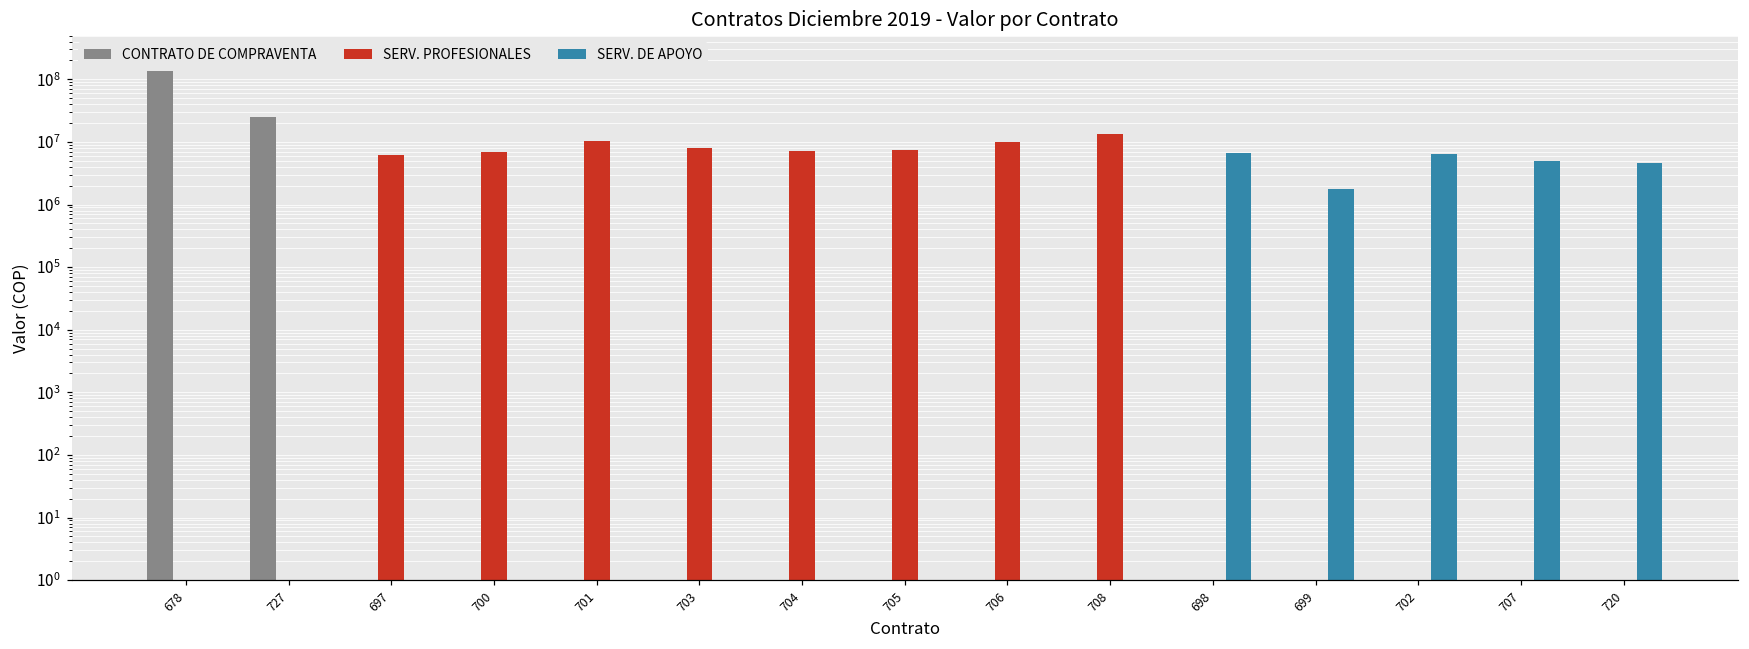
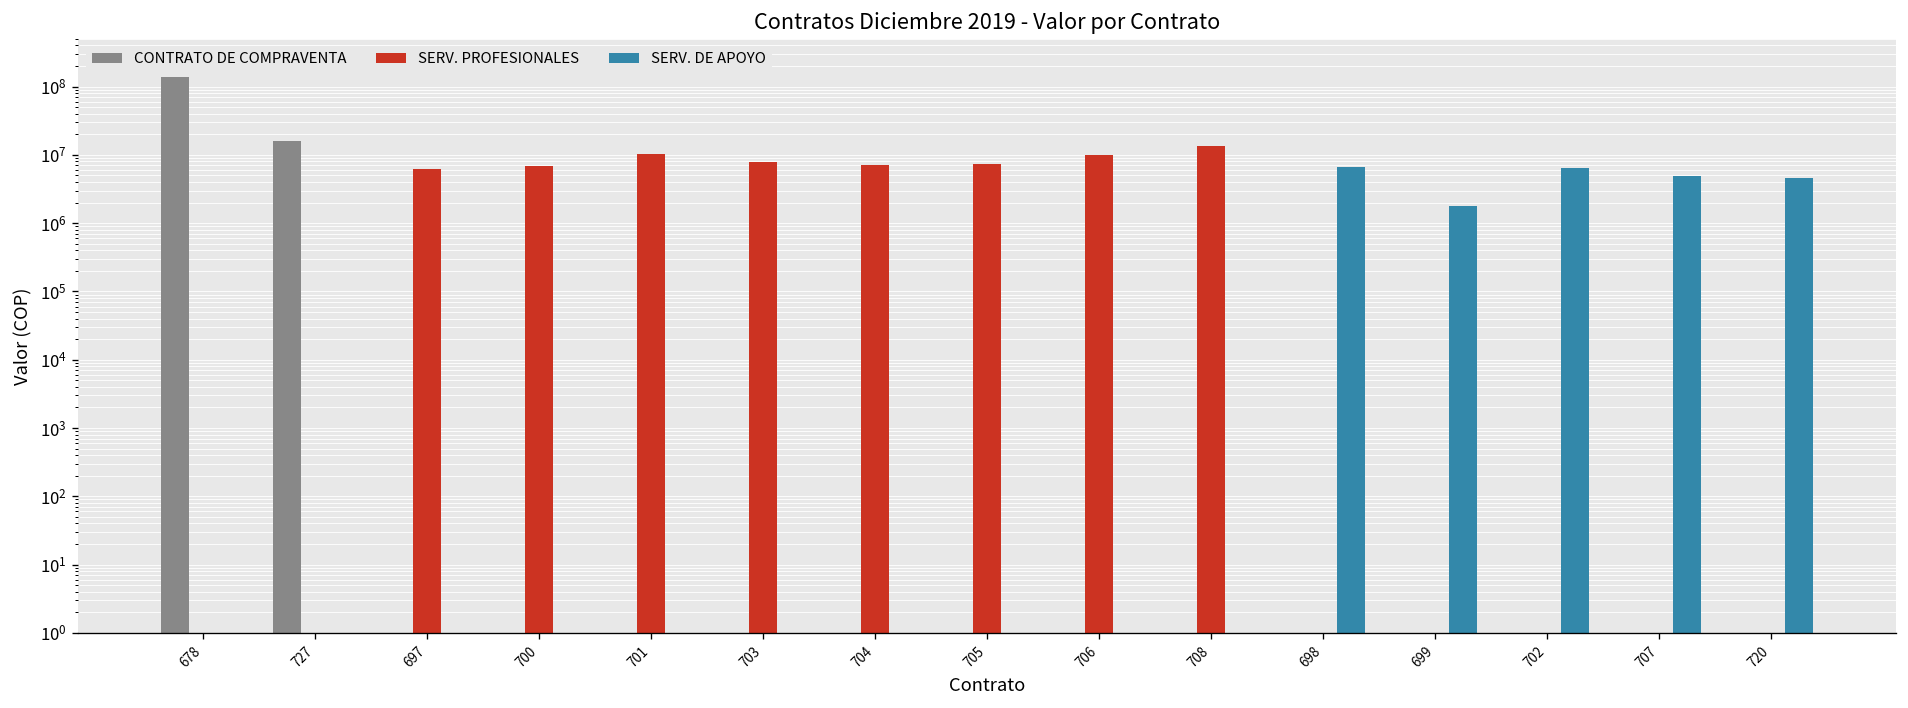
  {
    "CONTRATO DE COMPRAVENTA": {
      "678": 140000000,
-     "727": 20000000,
+     "727": 16000000,
      "697": 1,
      "700": 1,
      "701": 1,
      "703": 1,
      "704": 1,
      "705": 1,
      "706": 1,
      "708": 1,
      "698": 1,
      "699": 1,
      "702": 1,
      "707": 1,
      "720": 1
    },
    "SERV. PROFESIONALES": {
      "678": 1,
      "727": 1,
      "697": 6000000,
      "700": 7000000,
      "701": 10000000,
      "703": 8000000,
      "704": 7000000,
      "705": 7000000,
      "706": 10000000,
      "708": 13000000,
      "698": 1,
      "699": 1,
      "702": 1,
      "707": 1,
      "720": 1
    },
    "SERV. DE APOYO": {
      "678": 1,
      "727": 1,
      "697": 1,
      "700": 1,
      "701": 1,
      "703": 1,
      "704": 1,
      "705": 1,
      "706": 1,
      "708": 1,
      "698": 7000000,
      "699": 1800000,
      "702": 6000000,
      "707": 5000000,
      "720": 5000000
    }
  }
